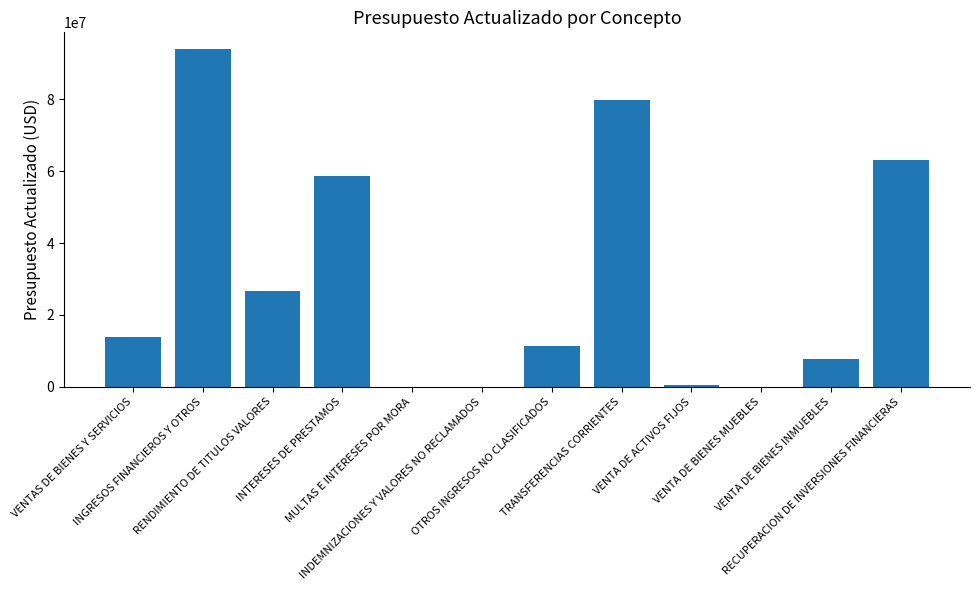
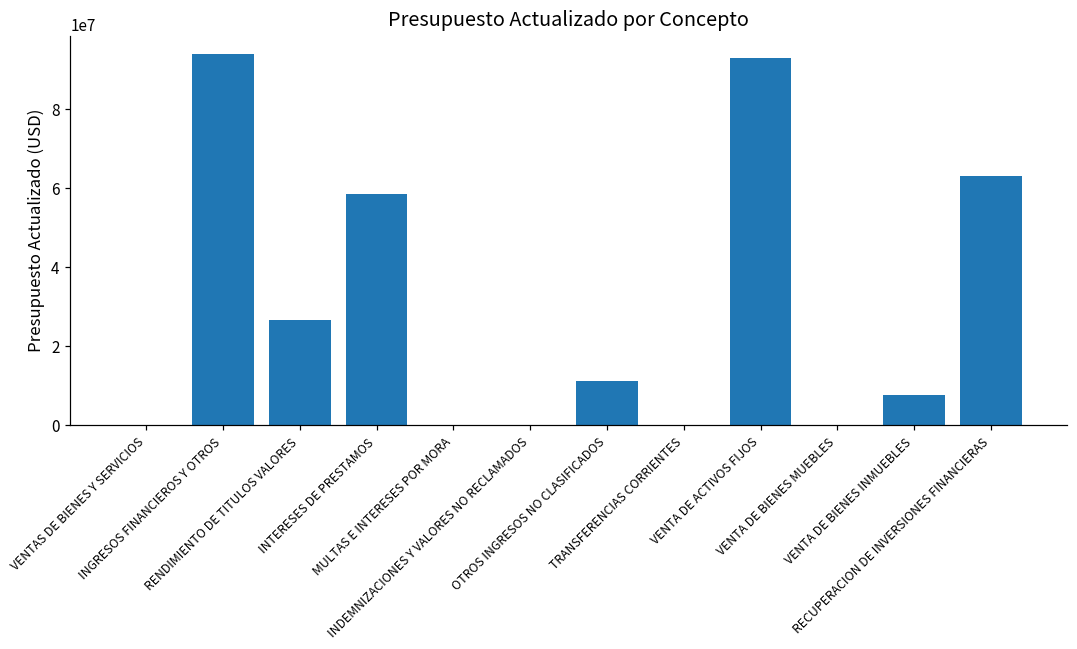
  {
-   "VENTAS DE BIENES Y SERVICIOS": 14000000,
+   "VENTAS DE BIENES Y SERVICIOS": 0,
    "INGRESOS FINANCIEROS Y OTROS": 94000000,
    "RENDIMIENTO DE TITULOS VALORES": 27000000,
    "INTERESES DE PRESTAMOS": 59000000,
    "OTROS INGRESOS NO CLASIFICADOS": 11000000,
-   "TRANSFERENCIAS CORRIENTES": 80000000,
-   "VENTA DE ACTIVOS FIJOS": 0,
+   "TRANSFERENCIAS CORRIENTES": 0,
+   "VENTA DE ACTIVOS FIJOS": 93000000,
    "VENTA DE BIENES INMUEBLES": 8000000,
    "RECUPERACION DE INVERSIONES FINANCIERAS": 63000000
  }
